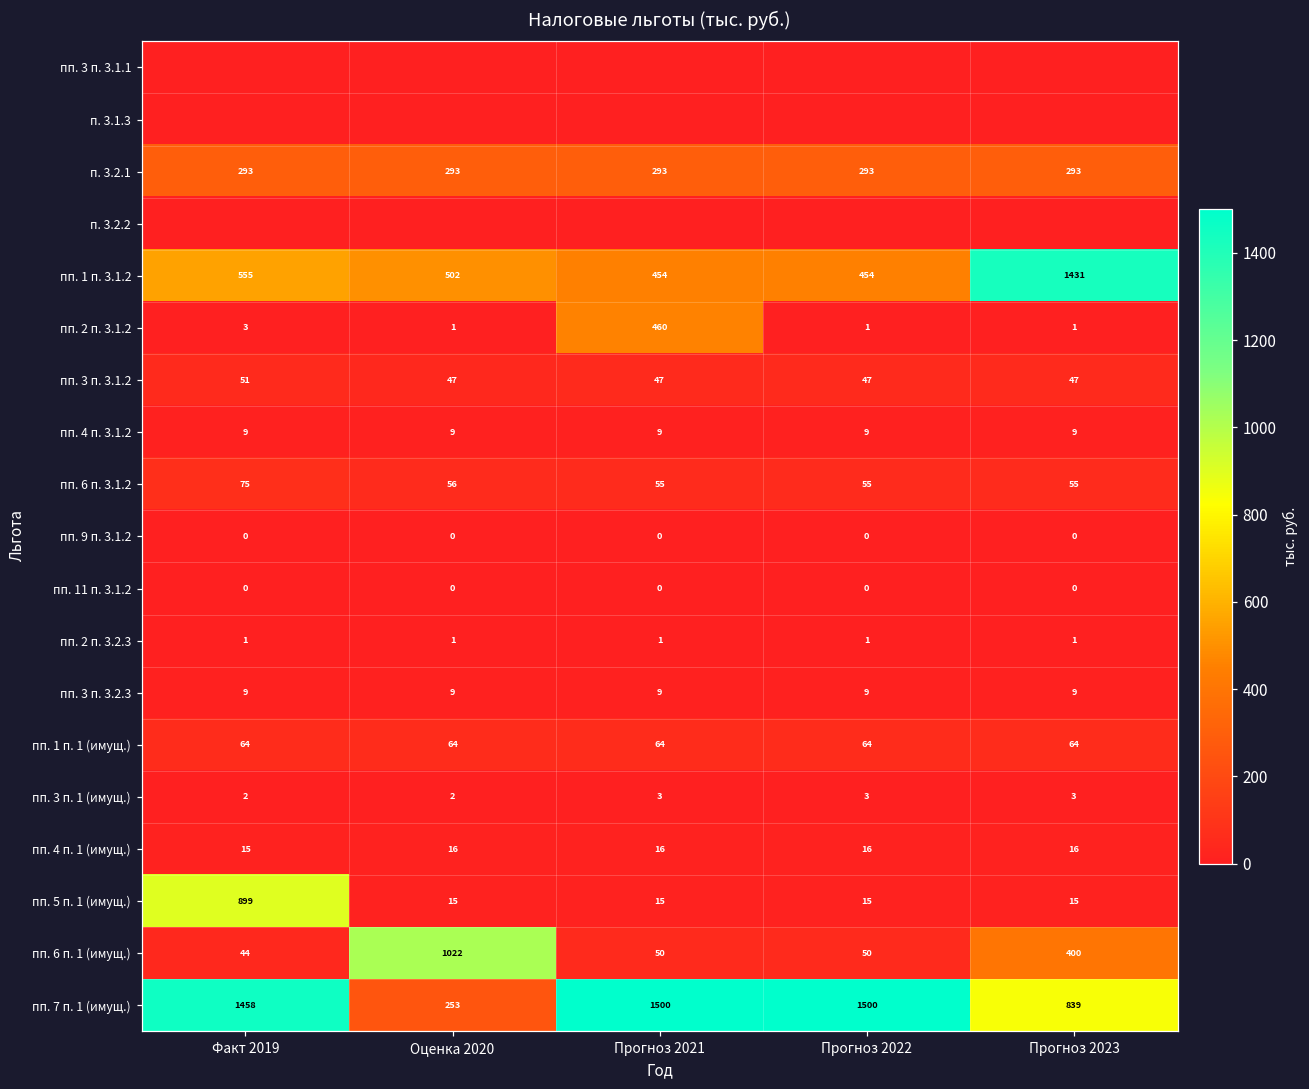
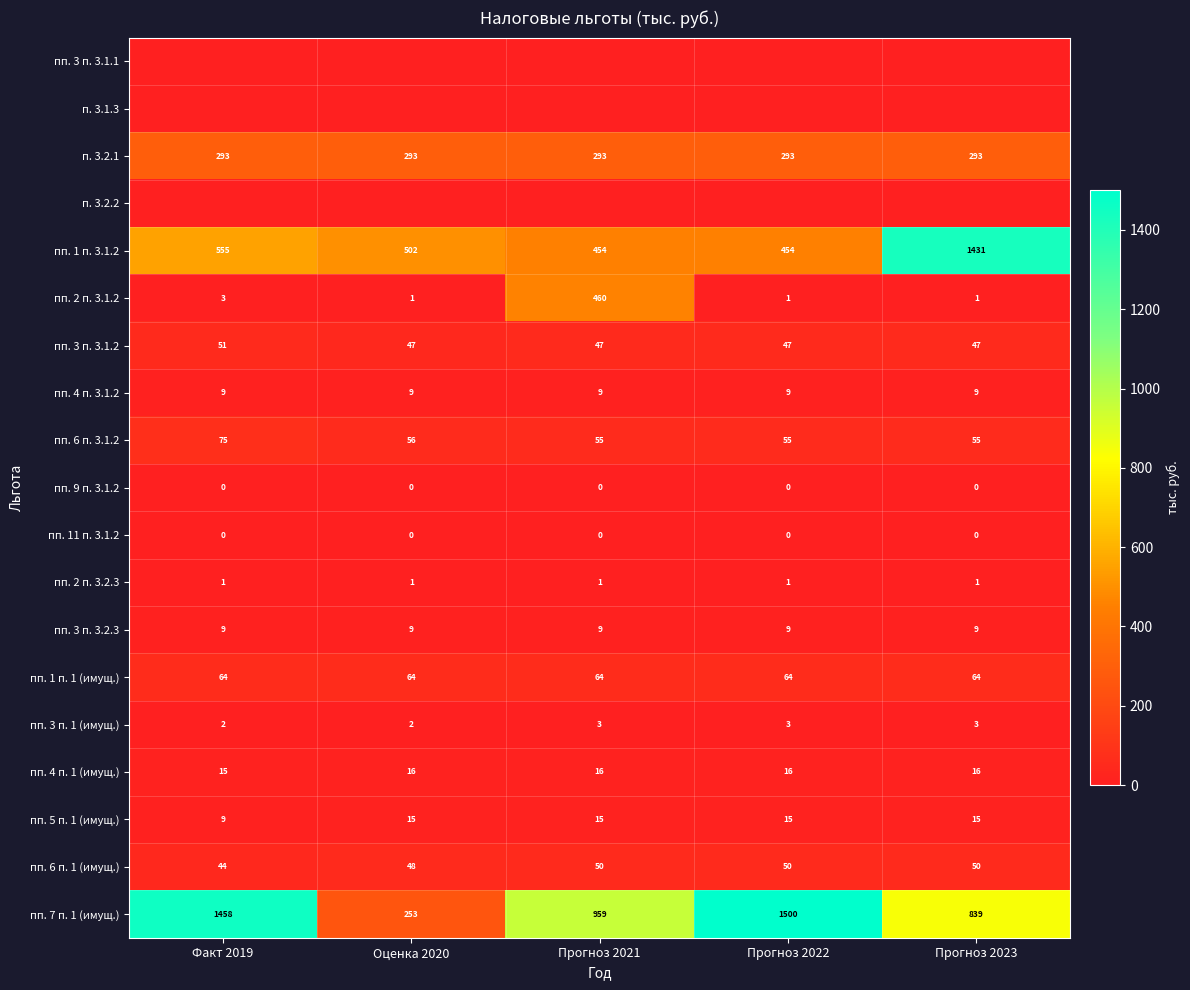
  {
    "п. 3.2.1": {
      "Факт 2019": 293,
      "Оценка 2020": 293,
      "Прогноз 2021": 293,
      "Прогноз 2022": 293,
      "Прогноз 2023": 293
    },
    "пп. 1 п. 3.1.2": {
      "Факт 2019": 555,
      "Оценка 2020": 502,
      "Прогноз 2021": 454,
      "Прогноз 2022": 454,
      "Прогноз 2023": 1431
    },
    "пп. 2 п. 3.1.2": {
      "Факт 2019": 3,
      "Оценка 2020": 1,
      "Прогноз 2021": 460,
      "Прогноз 2022": 1,
      "Прогноз 2023": 1
    },
    "пп. 3 п. 3.1.2": {
      "Факт 2019": 51,
      "Оценка 2020": 47,
      "Прогноз 2021": 47,
      "Прогноз 2022": 47,
      "Прогноз 2023": 47
    },
    "пп. 4 п. 3.1.2": {
      "Факт 2019": 9,
      "Оценка 2020": 9,
      "Прогноз 2021": 9,
      "Прогноз 2022": 9,
      "Прогноз 2023": 9
    },
    "пп. 6 п. 3.1.2": {
      "Факт 2019": 75,
      "Оценка 2020": 56,
      "Прогноз 2021": 55,
      "Прогноз 2022": 55,
      "Прогноз 2023": 55
    },
    "пп. 9 п. 3.1.2": {
      "Факт 2019": 0,
      "Оценка 2020": 0,
      "Прогноз 2021": 0,
      "Прогноз 2022": 0,
      "Прогноз 2023": 0
    },
    "пп. 11 п. 3.1.2": {
      "Факт 2019": 0,
      "Оценка 2020": 0,
      "Прогноз 2021": 0,
      "Прогноз 2022": 0,
      "Прогноз 2023": 0
    },
    "пп. 2 п. 3.2.3": {
      "Факт 2019": 1,
      "Оценка 2020": 1,
      "Прогноз 2021": 1,
      "Прогноз 2022": 1,
      "Прогноз 2023": 1
    },
    "пп. 3 п. 3.2.3": {
      "Факт 2019": 9,
      "Оценка 2020": 9,
      "Прогноз 2021": 9,
      "Прогноз 2022": 9,
      "Прогноз 2023": 9
    },
    "пп. 1 п. 1 (имущ.)": {
      "Факт 2019": 64,
      "Оценка 2020": 64,
      "Прогноз 2021": 64,
      "Прогноз 2022": 64,
      "Прогноз 2023": 64
    },
    "пп. 3 п. 1 (имущ.)": {
      "Факт 2019": 2,
      "Оценка 2020": 2,
      "Прогноз 2021": 3,
      "Прогноз 2022": 3,
      "Прогноз 2023": 3
    },
    "пп. 4 п. 1 (имущ.)": {
      "Факт 2019": 15,
      "Оценка 2020": 16,
      "Прогноз 2021": 16,
      "Прогноз 2022": 16,
      "Прогноз 2023": 16
    },
    "пп. 5 п. 1 (имущ.)": {
-     "Факт 2019": 899,
+     "Факт 2019": 9,
      "Оценка 2020": 15,
      "Прогноз 2021": 15,
      "Прогноз 2022": 15,
      "Прогноз 2023": 15
    },
    "пп. 6 п. 1 (имущ.)": {
      "Факт 2019": 44,
-     "Оценка 2020": 1022,
+     "Оценка 2020": 48,
      "Прогноз 2021": 50,
      "Прогноз 2022": 50,
-     "Прогноз 2023": 400
+     "Прогноз 2023": 50
    },
    "пп. 7 п. 1 (имущ.)": {
      "Факт 2019": 1458,
      "Оценка 2020": 253,
-     "Прогноз 2021": 1500,
+     "Прогноз 2021": 959,
      "Прогноз 2022": 1500,
      "Прогноз 2023": 839
    }
  }
